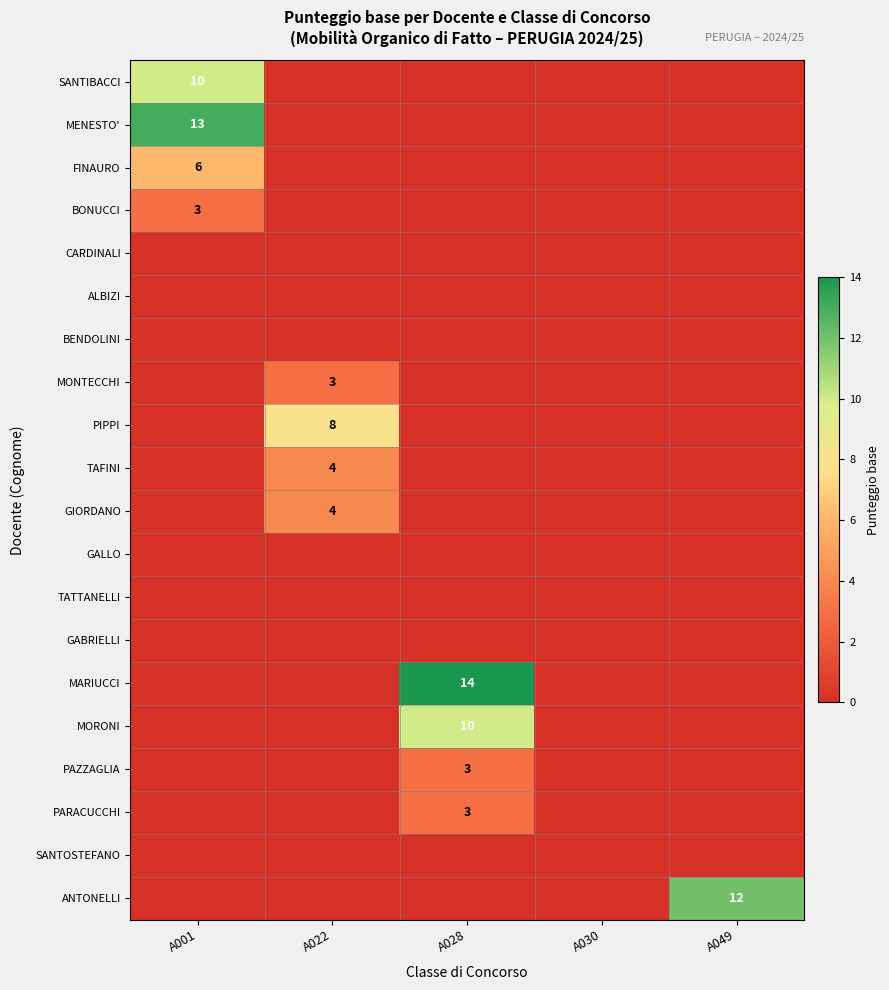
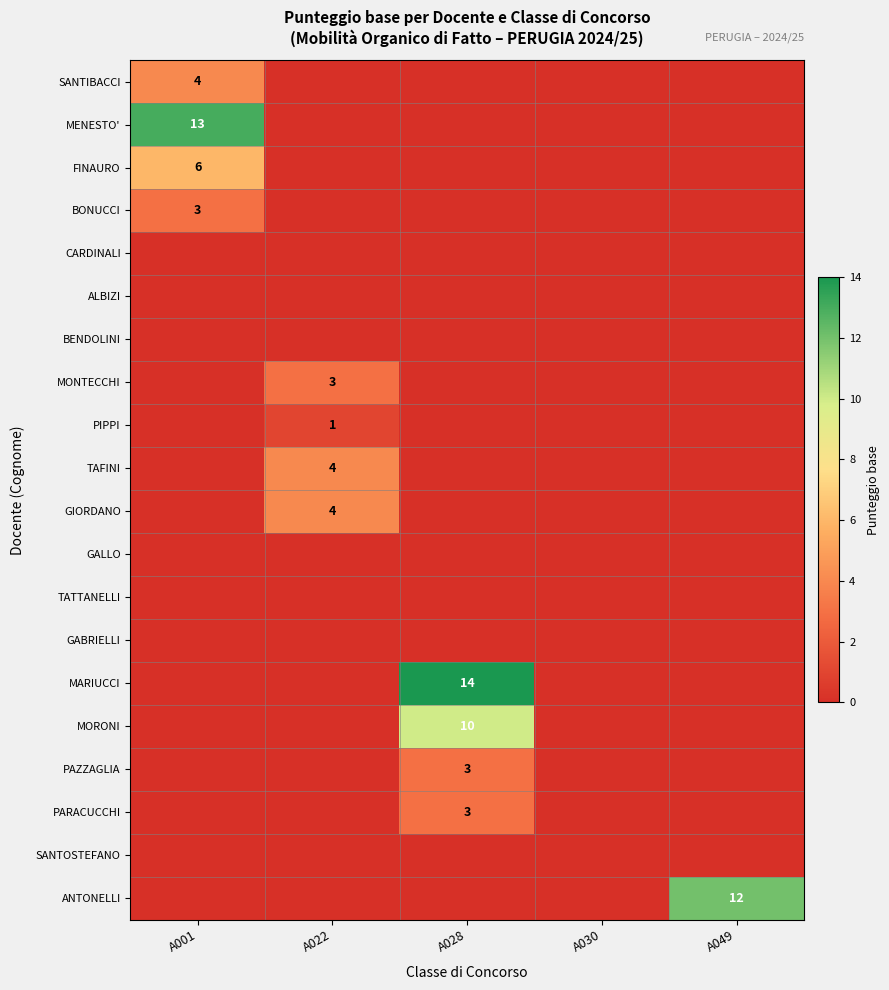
  {
    "SANTIBACCI": {
-     "A001": 10
+     "A001": 4
    },
    "MENESTO'": {
      "A001": 13
    },
    "FINAURO": {
      "A001": 6
    },
    "BONUCCI": {
      "A001": 3
    },
    "MONTECCHI": {
      "A022": 3
    },
    "PIPPI": {
-     "A022": 8
+     "A022": 1
    },
    "TAFINI": {
      "A022": 4
    },
    "GIORDANO": {
      "A022": 4
    },
    "MARIUCCI": {
      "A028": 14
    },
    "MORONI": {
      "A028": 10
    },
    "PAZZAGLIA": {
      "A028": 3
    },
    "PARACUCCHI": {
      "A028": 3
    },
    "ANTONELLI": {
      "A049": 12
    }
  }
